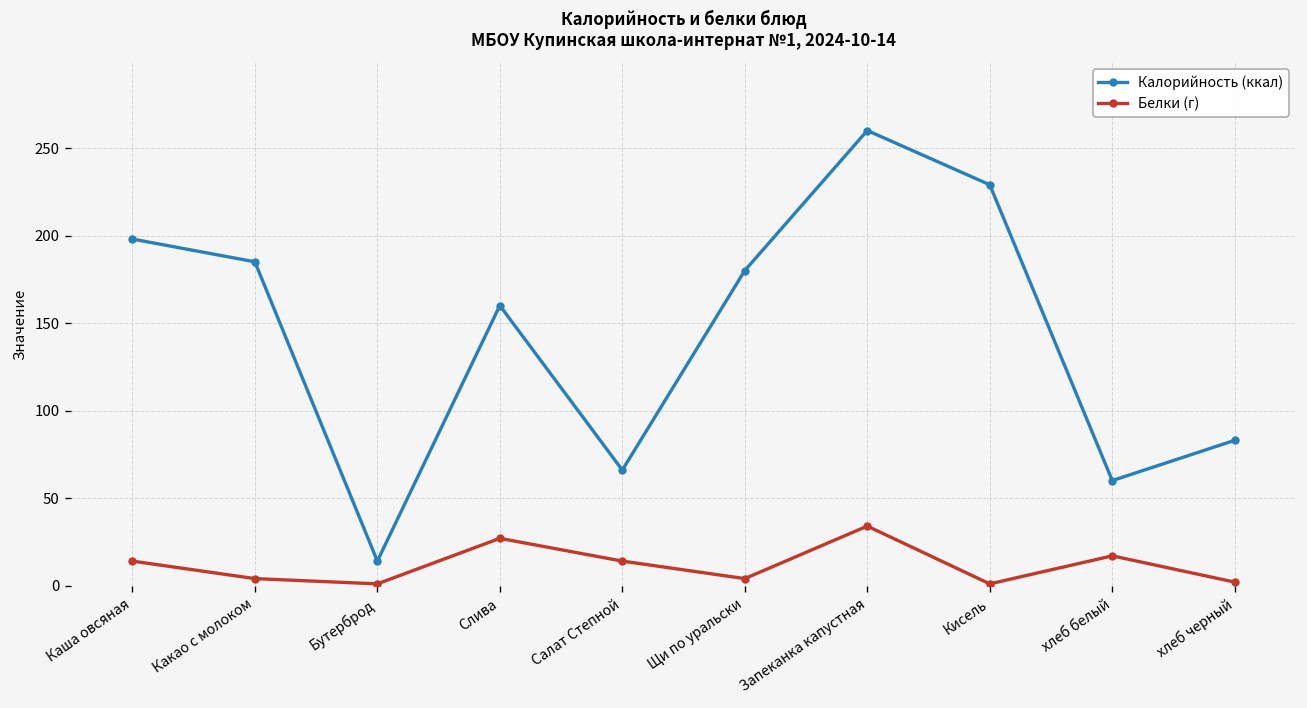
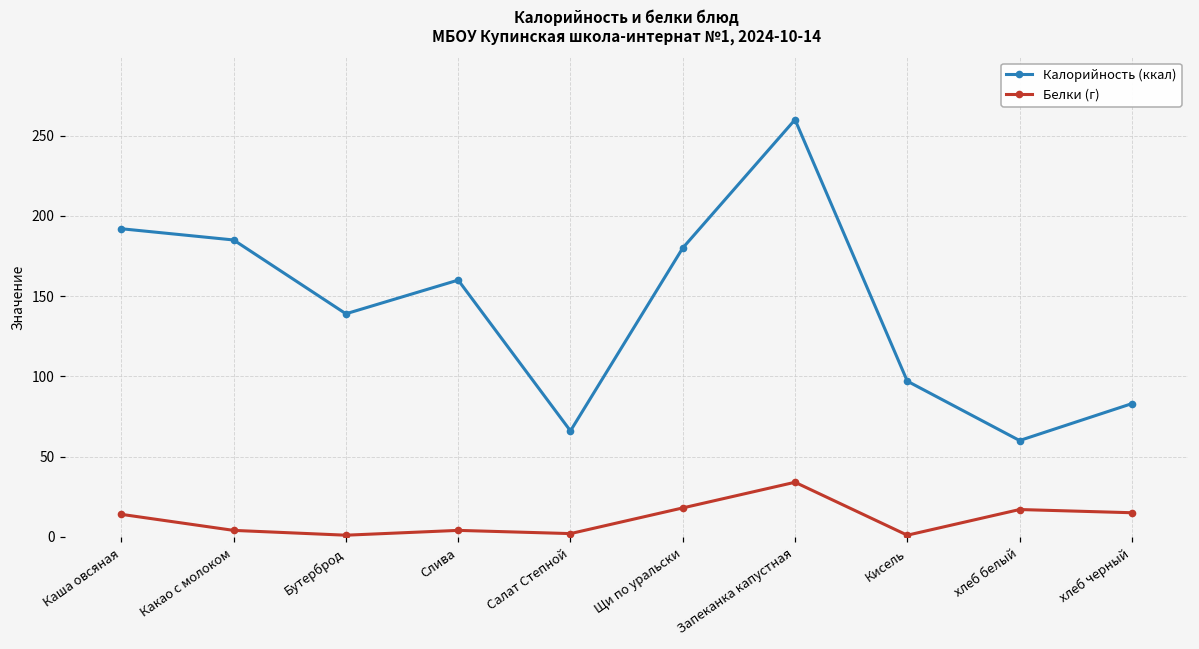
  {
    "Калорийность (ккал)": {
-     "Каша овсяная": 198,
+     "Каша овсяная": 192,
      "Какао с молоком": 185,
-     "Бутерброд": 14,
+     "Бутерброд": 139,
      "Слива": 160,
      "Салат Степной": 66,
      "Щи по уральски": 180,
      "Запеканка капустная": 260,
-     "Кисель": 229,
+     "Кисель": 97,
      "хлеб белый": 60,
      "хлеб черный": 83
    },
    "Белки (г)": {
      "Каша овсяная": 14,
      "Какао с молоком": 4,
      "Бутерброд": 1,
-     "Слива": 27,
-     "Салат Степной": 14,
-     "Щи по уральски": 4,
+     "Слива": 4,
+     "Салат Степной": 2,
+     "Щи по уральски": 18,
      "Запеканка капустная": 34,
      "Кисель": 1,
      "хлеб белый": 17,
-     "хлеб черный": 2
+     "хлеб черный": 15
    }
  }
